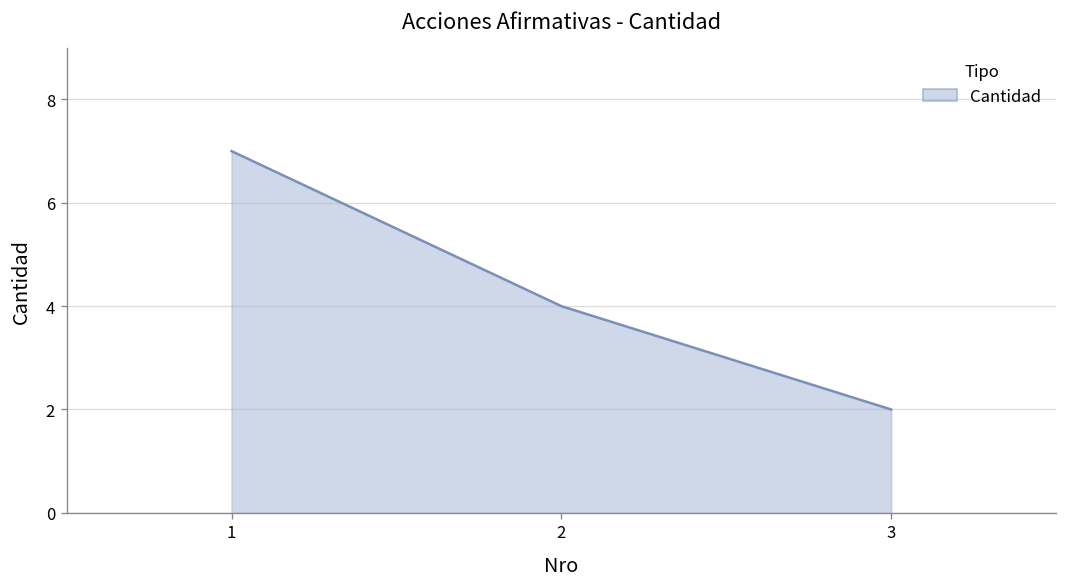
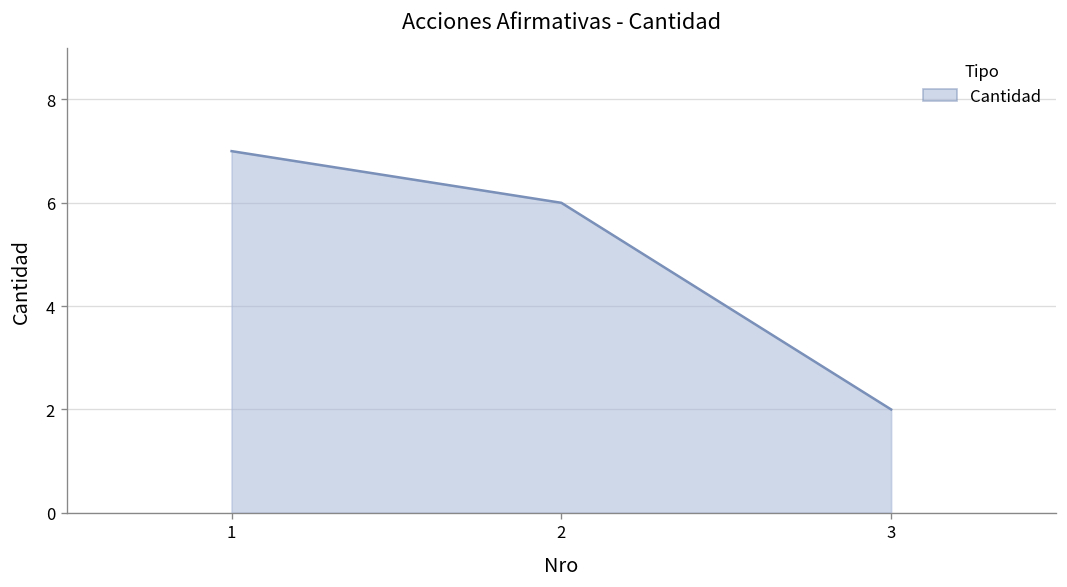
  {
    "1": 7,
-   "2": 4,
+   "2": 6,
    "3": 2
  }
